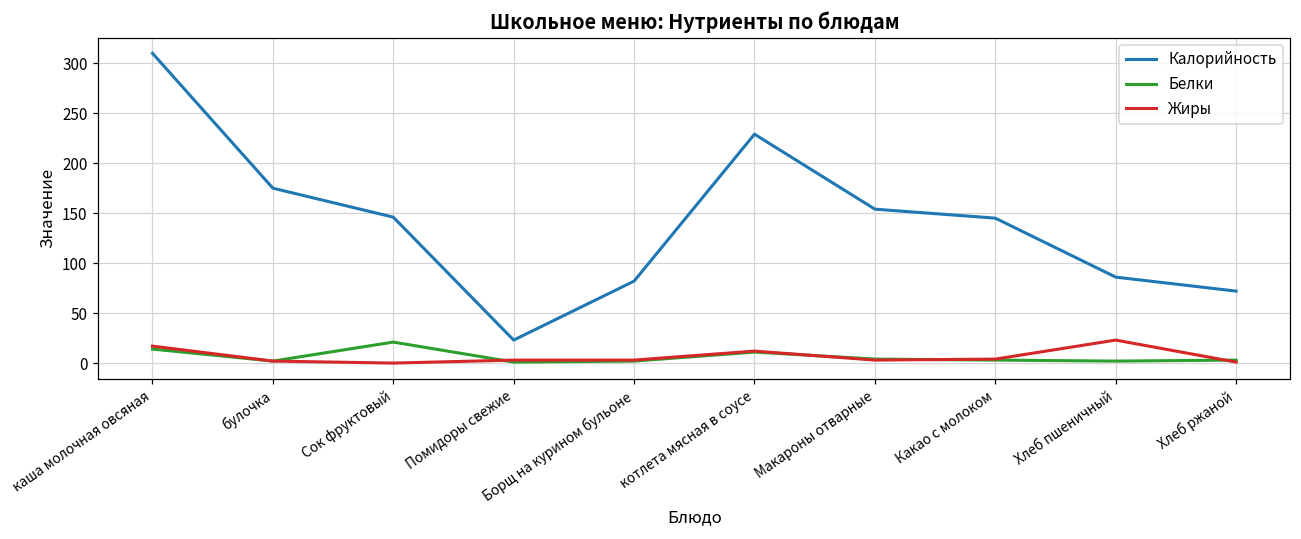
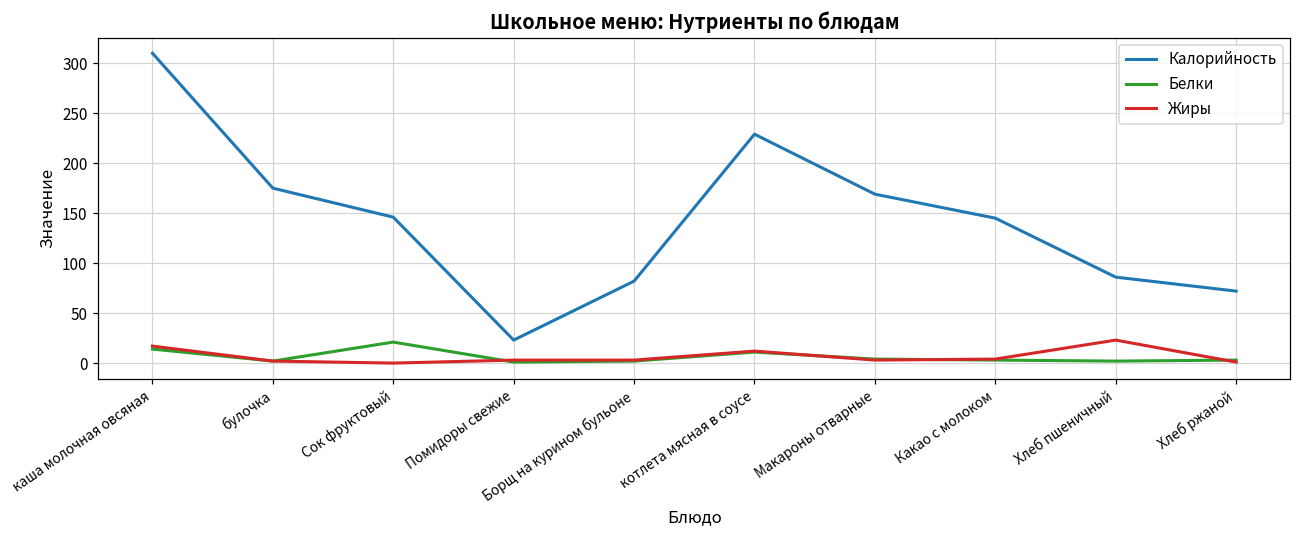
  {
    "Калорийность": {
      "каша молочная овсяная": 310,
      "булочка": 180,
      "Сок фруктовый": 150,
      "Помидоры свежие": 20,
      "Борщ на курином бульоне": 80,
      "котлета мясная в соусе": 230,
-     "Макароны отварные": 150,
+     "Макароны отварные": 170,
      "Какао с молоком": 150,
      "Хлеб пшеничный": 90,
      "Хлеб ржаной": 70
    },
    "Белки": {
      "каша молочная овсяная": 10,
      "Сок фруктовый": 20,
      "Хлеб пшеничный": 0
    },
    "Жиры": {
      "каша молочная овсяная": 20,
      "Сок фруктовый": 0,
      "Хлеб пшеничный": 20
    }
  }
